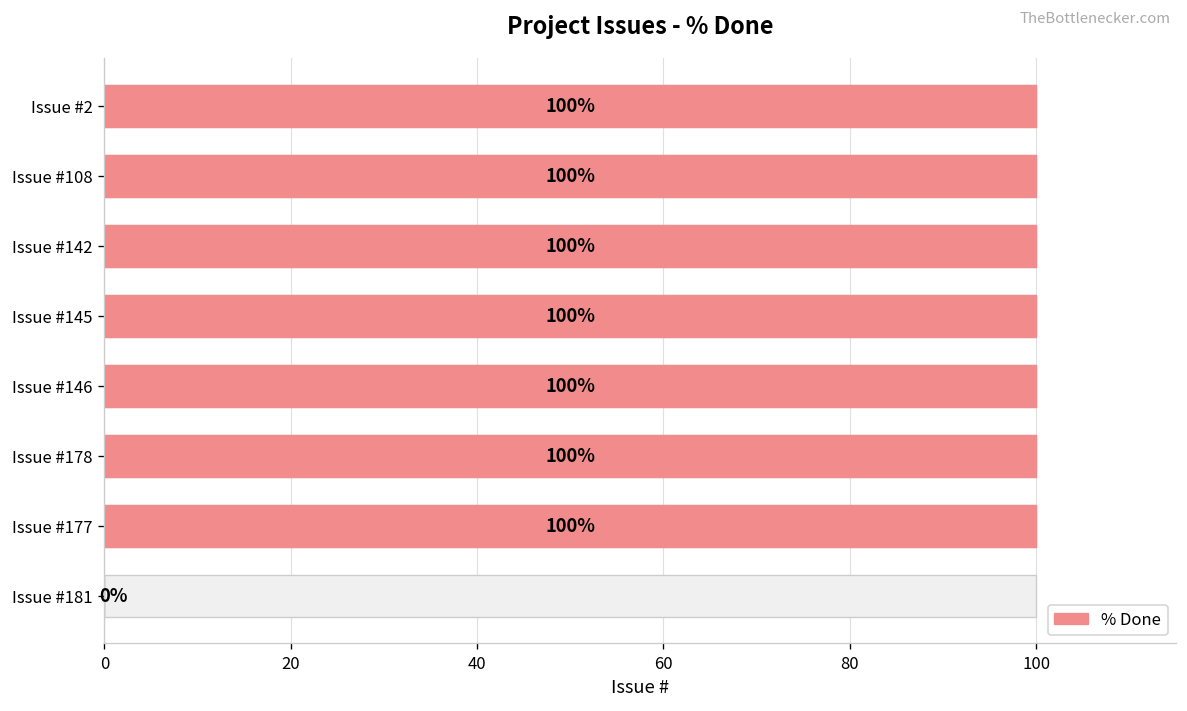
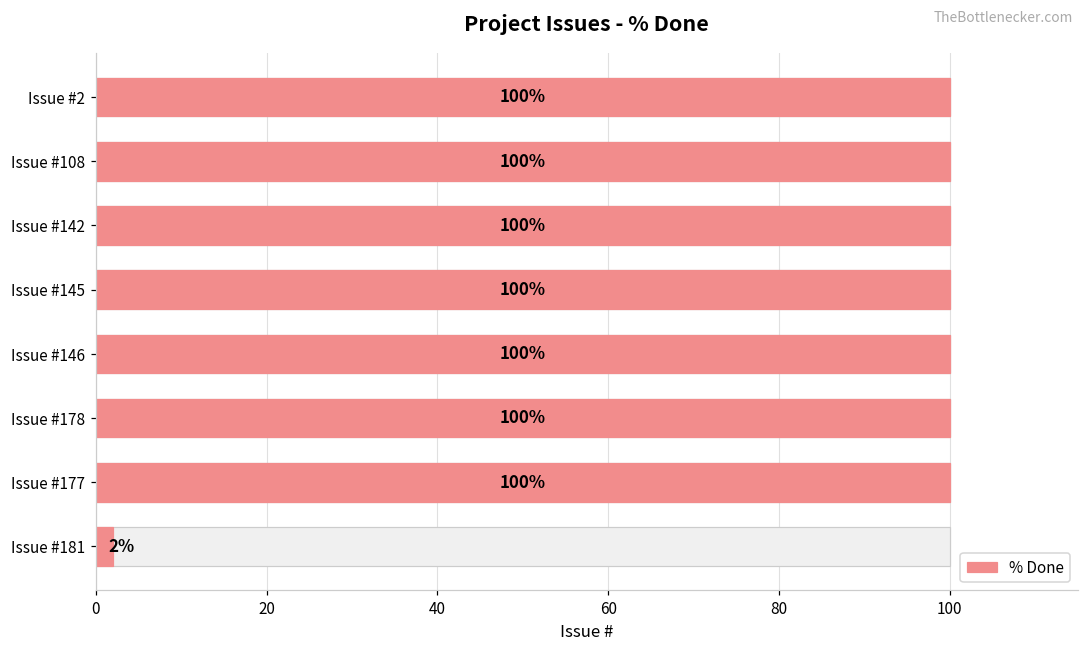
  {
    "% Done": {
      "Issue #2": "100%",
      "Issue #108": "100%",
      "Issue #142": "100%",
      "Issue #145": "100%",
      "Issue #146": "100%",
      "Issue #178": "100%",
      "Issue #177": "100%",
-     "Issue #181": "0%"
+     "Issue #181": "2%"
    }
  }
